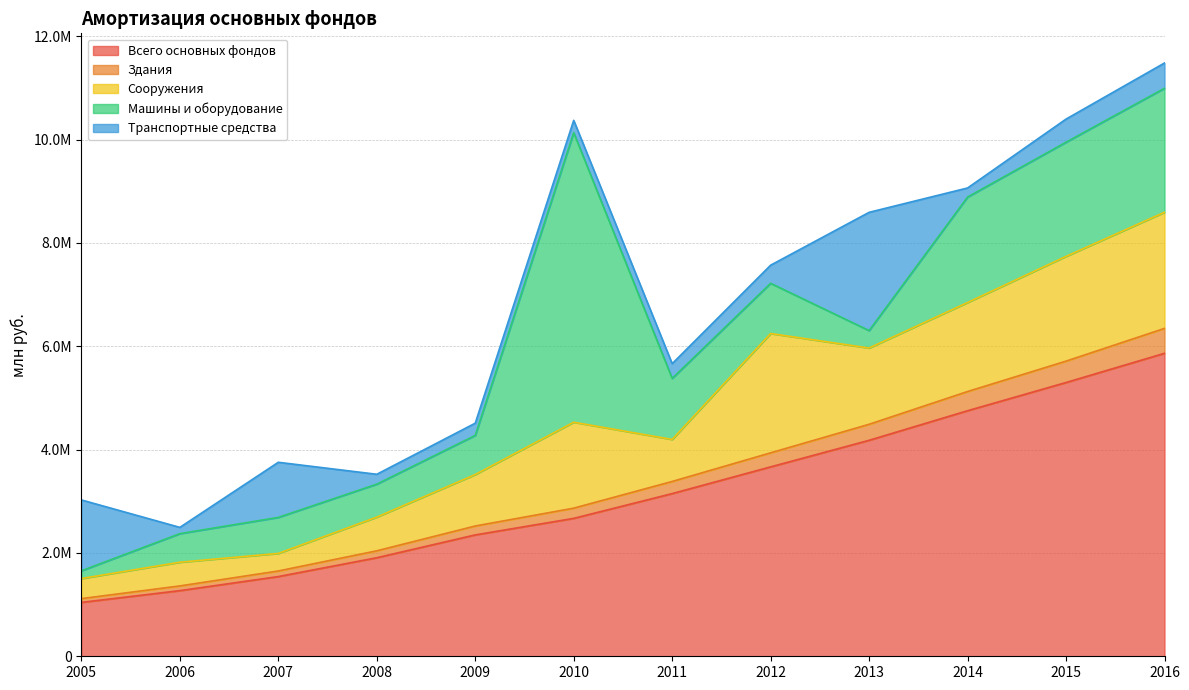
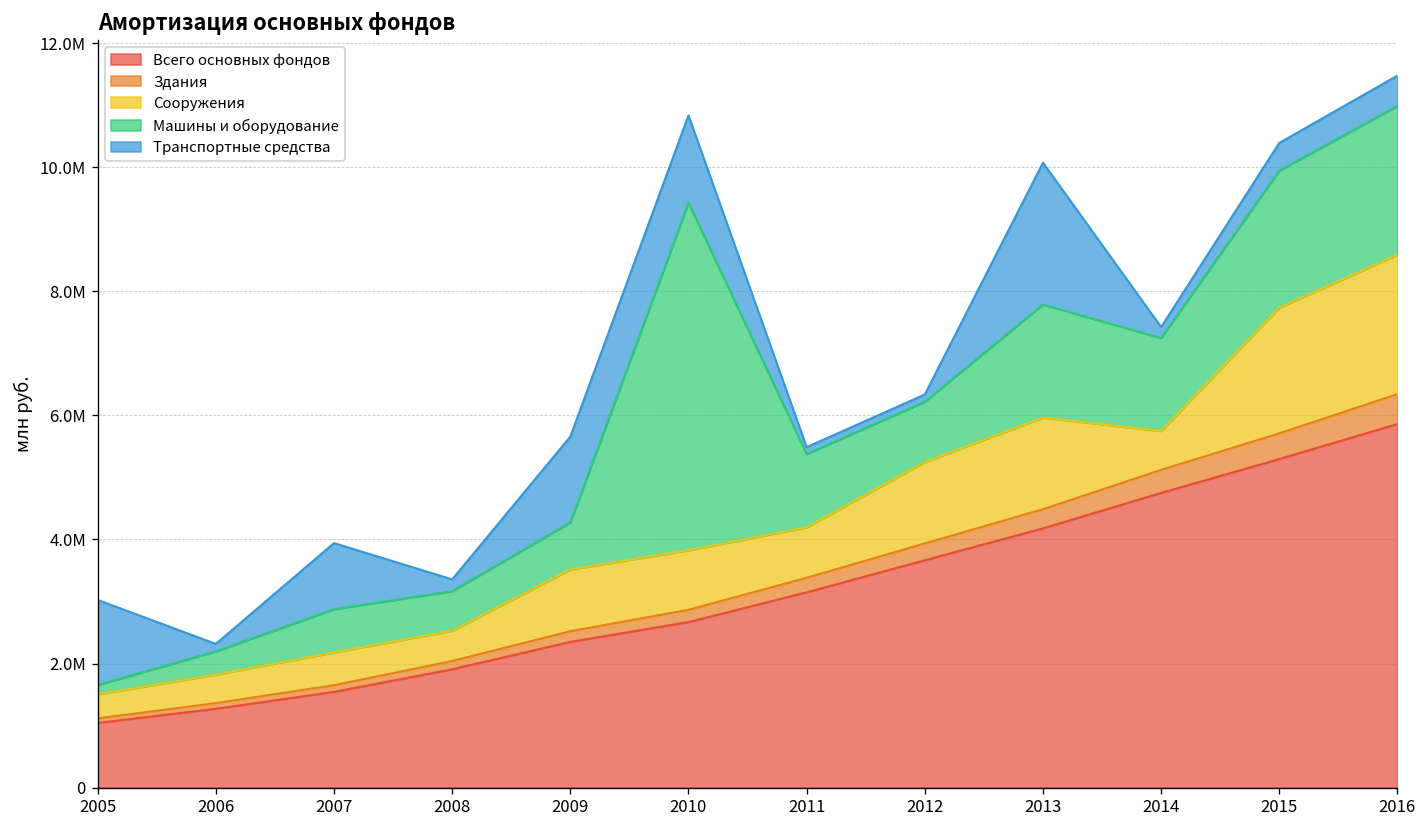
  {
    "Сооружения": {
      "2005": 400000,
      "2006": 500000,
-     "2007": 300000,
-     "2008": 700000,
+     "2007": 500000,
+     "2008": 500000,
      "2009": 1000000,
-     "2010": 1700000,
+     "2010": 1000000,
      "2011": 800000,
-     "2012": 2300000,
+     "2012": 1300000,
      "2013": 1500000,
-     "2014": 1700000,
+     "2014": 600000,
      "2015": 2000000,
      "2016": 2200000
    },
    "Машины и оборудование": {
      "2005": 100000,
-     "2006": 600000,
+     "2006": 400000,
      "2007": 700000,
      "2008": 600000,
      "2009": 800000,
      "2010": 5600000,
      "2011": 1200000,
      "2012": 1000000,
-     "2013": 300000,
-     "2014": 2000000,
+     "2013": 1800000,
+     "2014": 1500000,
      "2015": 2200000,
      "2016": 2400000
    },
    "Транспортные средства": {
      "2005": 1400000,
      "2006": 100000,
      "2007": 1100000,
      "2008": 200000,
-     "2009": 200000,
-     "2010": 200000,
-     "2011": 300000,
-     "2012": 400000,
+     "2009": 1400000,
+     "2010": 1400000,
+     "2011": 100000,
+     "2012": 100000,
      "2013": 2300000,
      "2014": 200000,
      "2015": 400000,
      "2016": 500000
    }
  }
